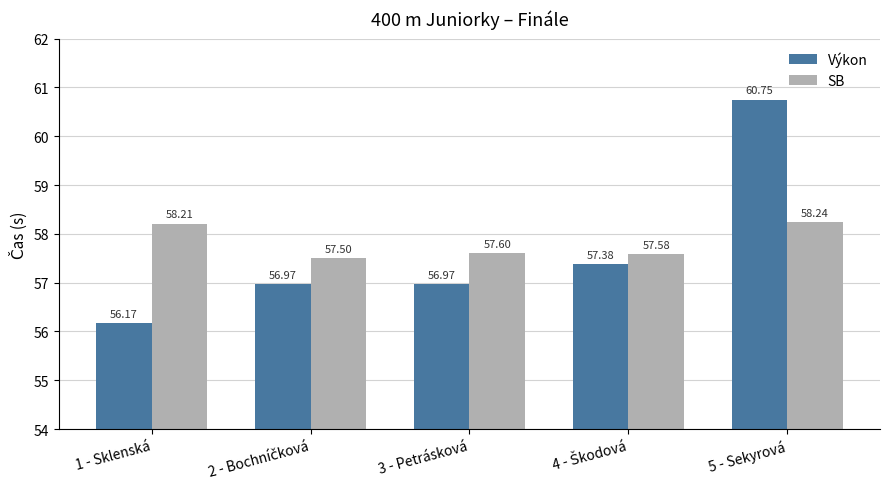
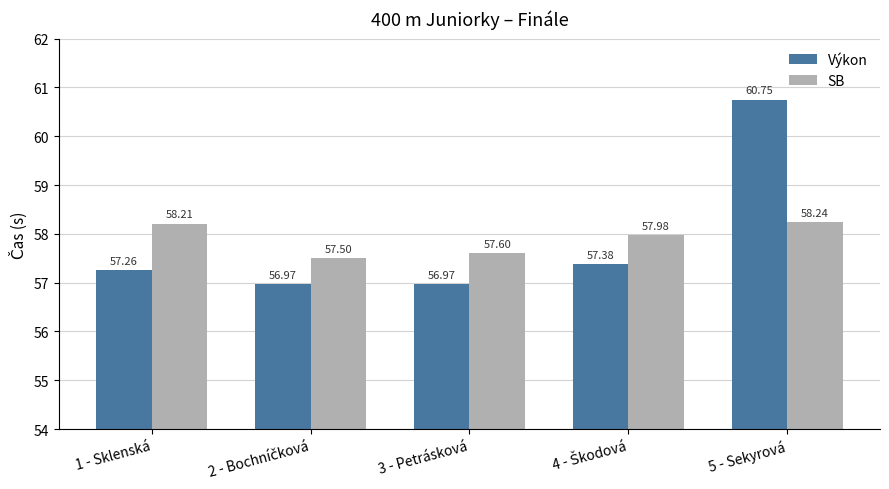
  {
    "Výkon": {
-     "1 - Sklenská": 56.17,
+     "1 - Sklenská": 57.26,
      "2 - Bochníčková": 56.97,
      "3 - Petrásková": 56.97,
      "4 - Škodová": 57.38,
      "5 - Sekyrová": 60.75
    },
    "SB": {
      "1 - Sklenská": 58.21,
      "2 - Bochníčková": 57.50,
      "3 - Petrásková": 57.60,
-     "4 - Škodová": 57.58,
+     "4 - Škodová": 57.98,
      "5 - Sekyrová": 58.24
    }
  }
